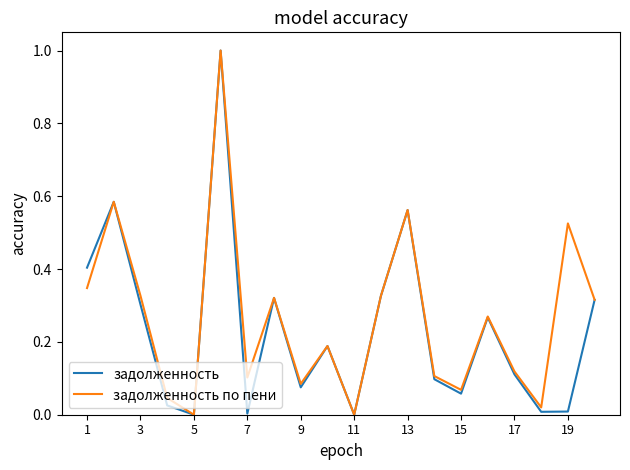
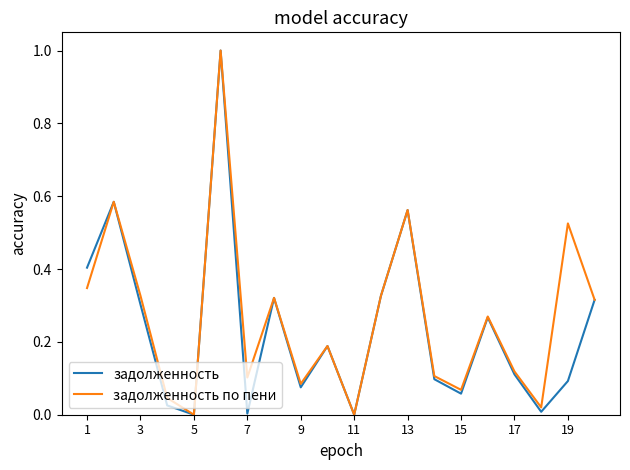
  {
    "задолженность": {
      "1": 0.40,
      "3": 0.30,
      "7": 0.00,
      "9": 0.08,
      "15": 0.06,
      "17": 0.11,
-     "19": 0.01
+     "19": 0.09
    },
    "задолженность по пени": {
      "1": 0.35,
      "3": 0.33,
      "9": 0.08,
      "15": 0.07,
      "17": 0.12,
      "19": 0.53
    }
  }
